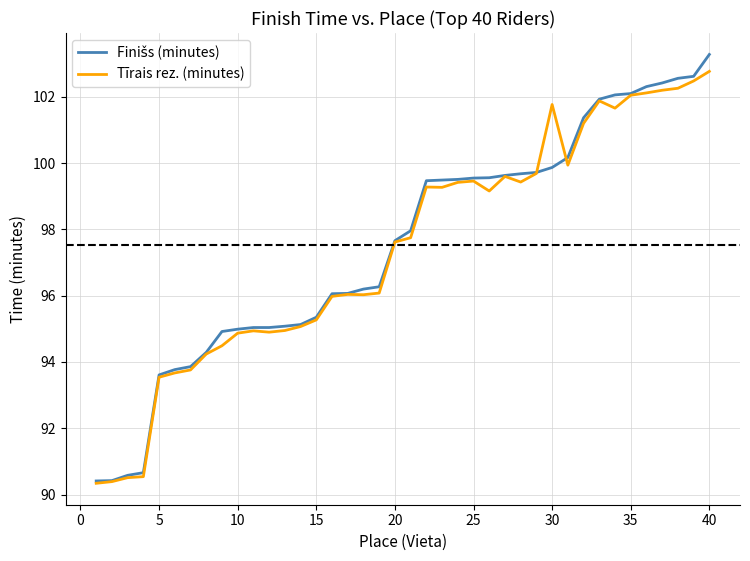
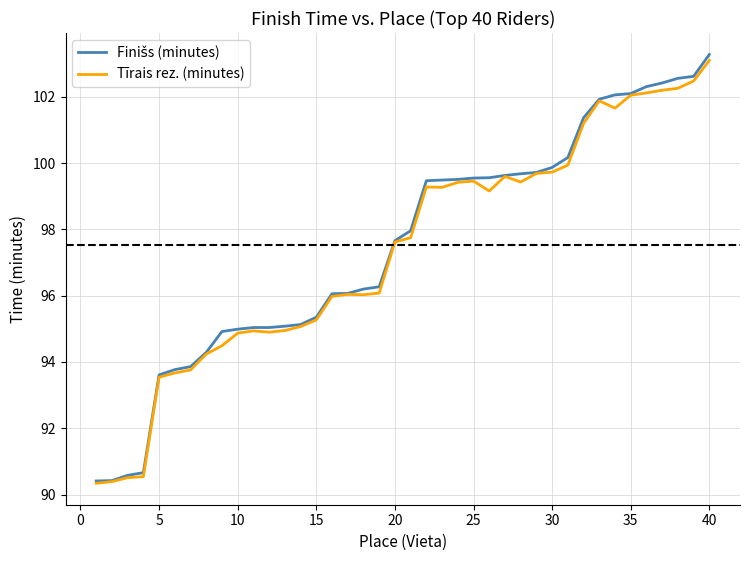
  {
    "Finišs (minutes)": {
      "10": 95.0,
      "15": 95.4,
      "25": 99.6,
      "30": 99.9,
      "40": 103.3
    },
    "Tīrais rez. (minutes)": {
      "10": 94.9,
      "15": 95.3,
      "25": 99.5,
-     "30": 101.8,
-     "40": 102.8
+     "30": 99.7,
+     "40": 103.1
    }
  }
